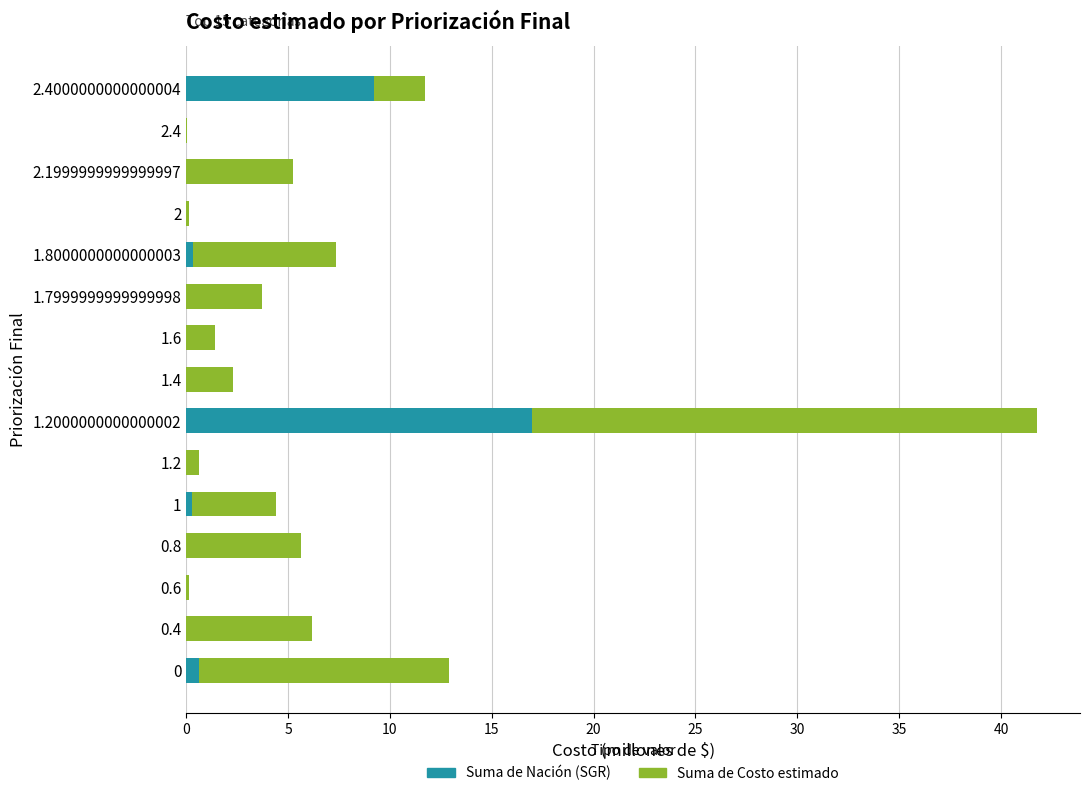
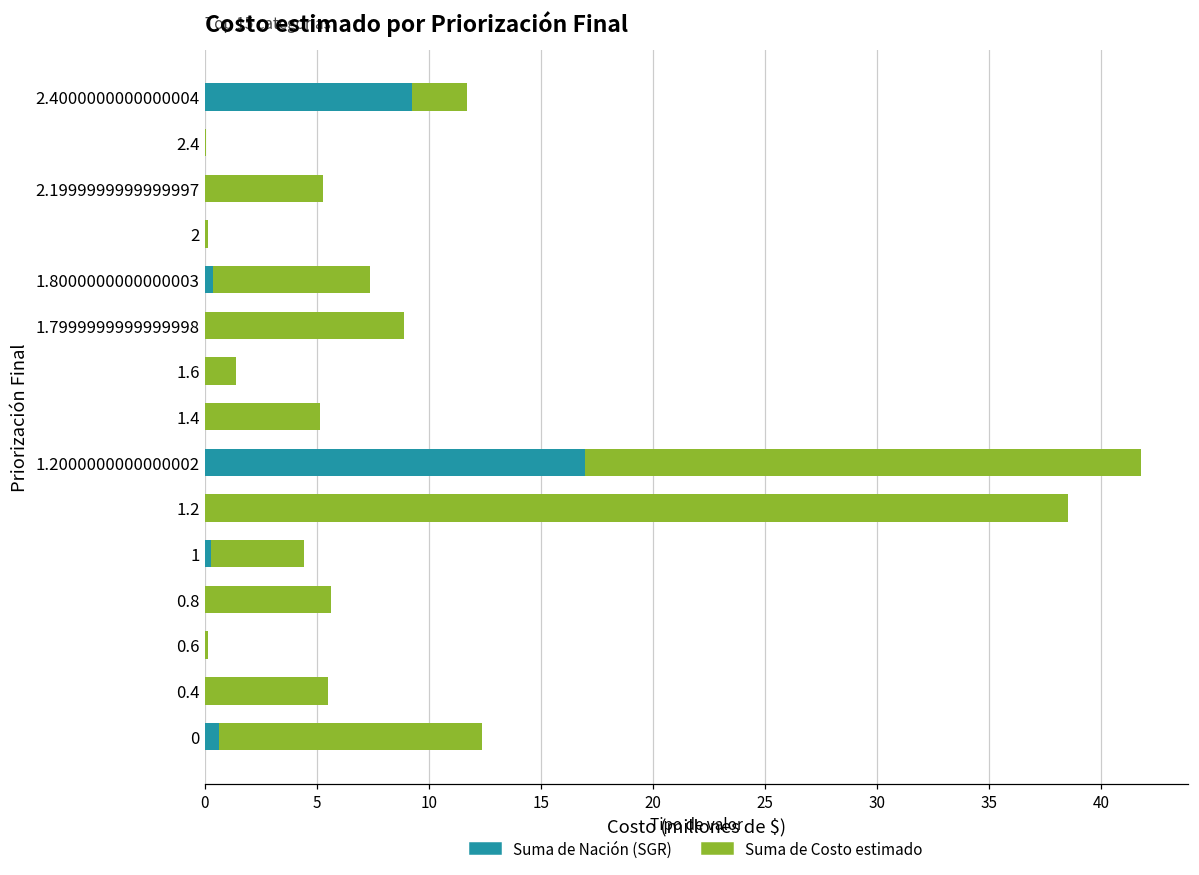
  {
    "Suma de Nación (SGR)": {
      "2.4000000000000004": 9.2,
      "2.4": 0.0,
      "2.1999999999999997": 0.0,
      "2": 0.0,
      "1.8000000000000003": 0.3,
      "1.7999999999999998": 0.0,
      "1.6": 0.0,
      "1.4": 0.0,
      "1.2000000000000002": 17.0,
      "1.2": 0.0,
      "1": 0.3,
      "0.8": 0.0,
      "0.6": 0.0,
      "0.4": 0.0,
      "0": 0.6
    },
    "Suma de Costo estimado": {
      "2.4000000000000004": 2.5,
      "2.1999999999999997": 5.3,
      "1.8000000000000003": 7.0,
-     "1.7999999999999998": 3.7,
+     "1.7999999999999998": 8.9,
      "1.6": 1.4,
-     "1.4": 2.3,
+     "1.4": 5.1,
      "1.2000000000000002": 24.8,
-     "1.2": 0.6,
+     "1.2": 38.5,
      "1": 4.1,
      "0.8": 5.6,
-     "0.4": 6.2,
-     "0": 12.3
+     "0.4": 5.5,
+     "0": 11.7
    }
  }
